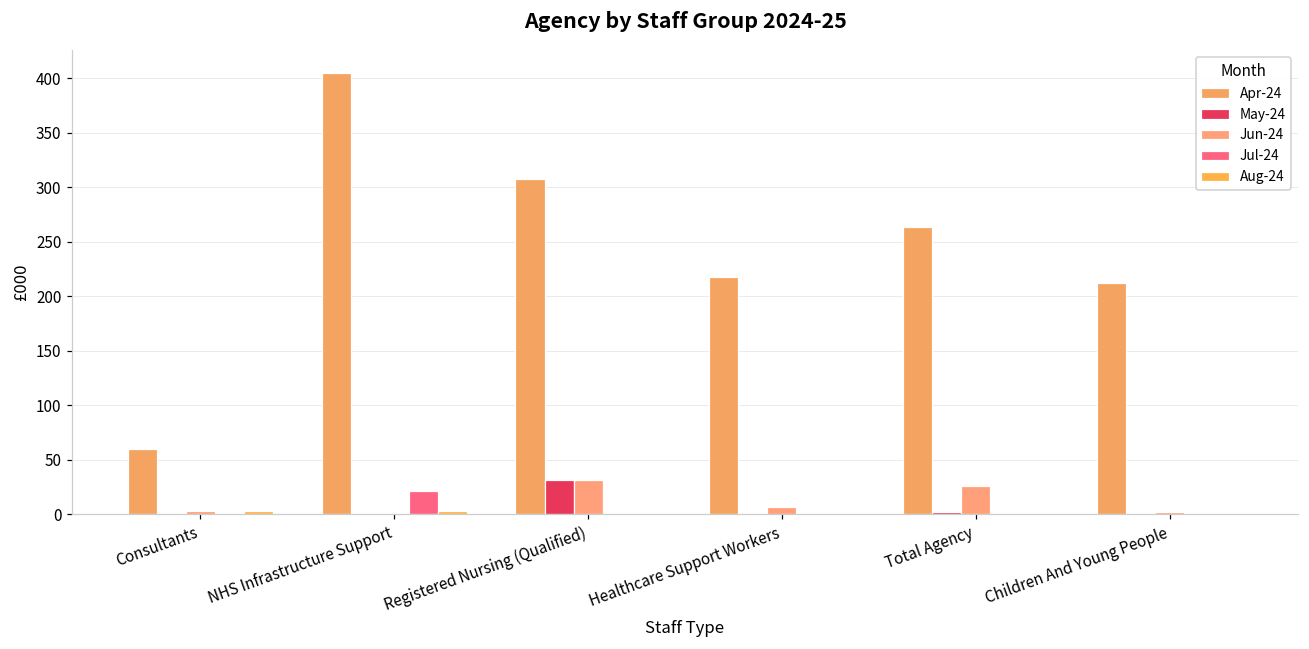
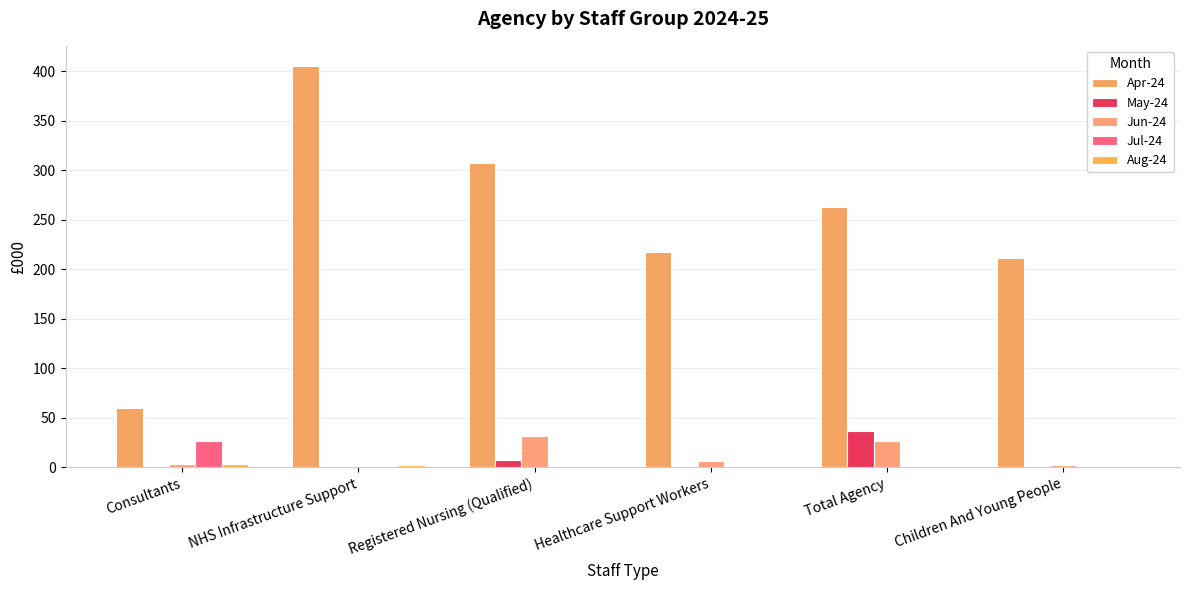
  {
    "May-24": {
      "Consultants": 0,
      "NHS Infrastructure Support": 0,
-     "Registered Nursing (Qualified)": 30,
+     "Registered Nursing (Qualified)": 10,
      "Healthcare Support Workers": 0,
-     "Total Agency": 0,
+     "Total Agency": 40,
      "Children And Young People": 0
    },
    "Jul-24": {
-     "Consultants": 0,
-     "NHS Infrastructure Support": 20,
+     "Consultants": 30,
+     "NHS Infrastructure Support": 0,
      "Registered Nursing (Qualified)": 0,
      "Healthcare Support Workers": 0,
      "Total Agency": 0,
      "Children And Young People": 0
    }
  }
